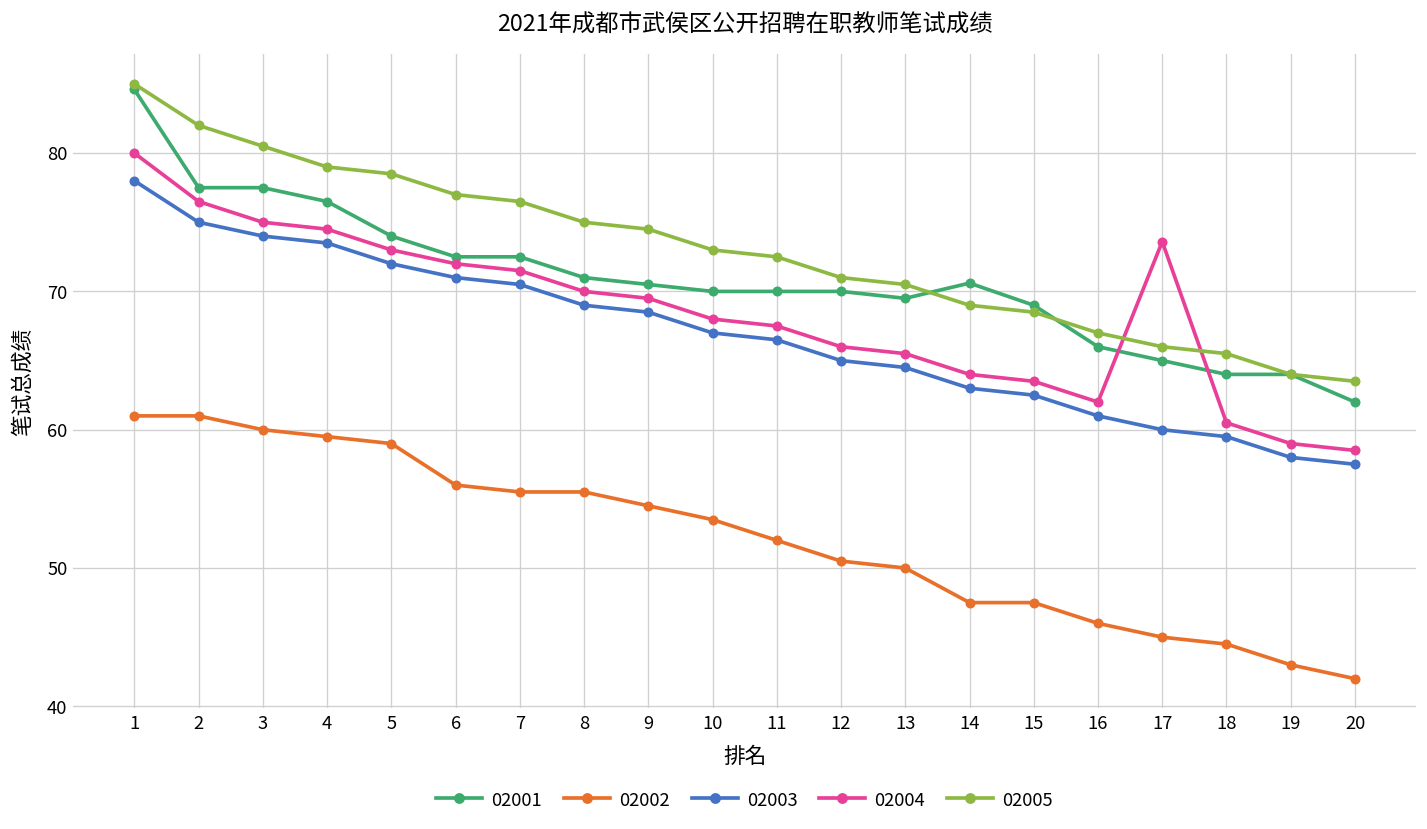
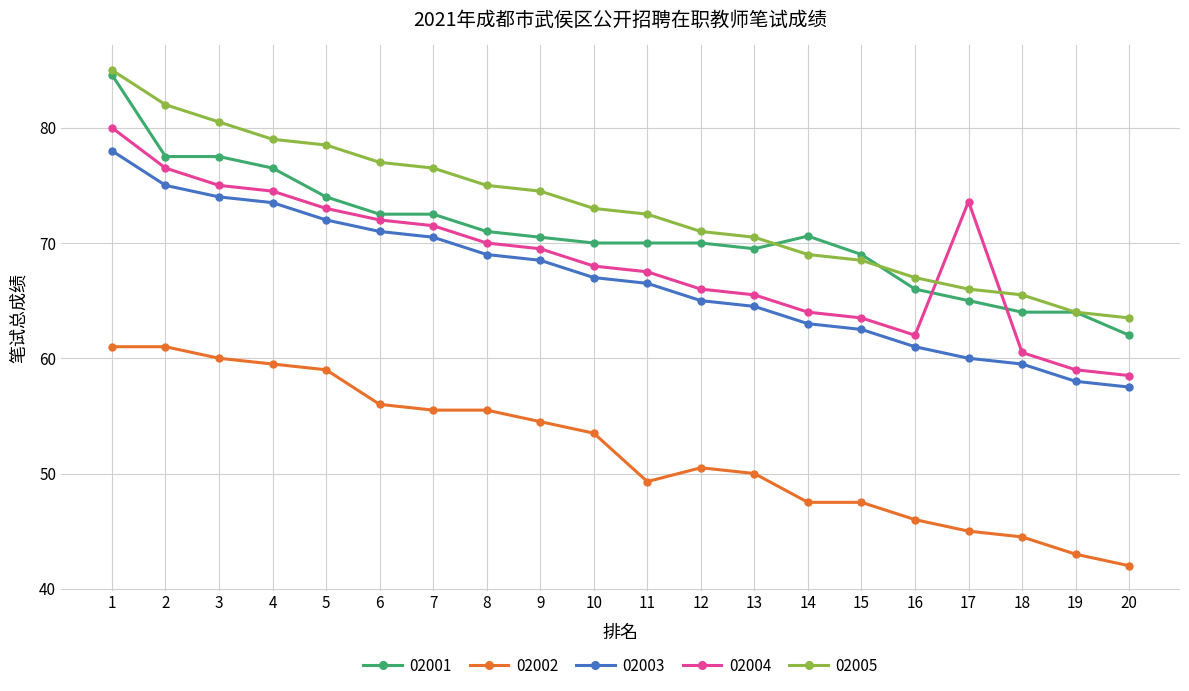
  {
    "02001": {
      "1": 84.6,
      "2": 77.5,
      "3": 77.5,
      "4": 76.5,
      "5": 74.0,
      "6": 72.5,
      "7": 72.5,
      "8": 71.0,
      "9": 70.5,
      "10": 70.0,
      "11": 70.0,
      "12": 70.0,
      "13": 69.5,
      "14": 70.6,
      "15": 69.0,
      "16": 66.0,
      "17": 65.0,
      "18": 64.0,
      "20": 62.0
    },
    "02002": {
      "1": 61.0,
      "2": 61.0,
      "3": 60.0,
      "4": 59.5,
      "5": 59.0,
      "6": 56.0,
      "7": 55.5,
      "8": 55.5,
      "9": 54.5,
      "10": 53.5,
-     "11": 52.0,
+     "11": 49.3,
      "12": 50.5,
      "13": 50.0,
      "14": 47.5,
      "15": 47.5,
      "16": 46.0,
      "17": 45.0,
      "18": 44.5,
      "19": 43.0,
      "20": 42.0
    },
    "02003": {
      "1": 78.0,
      "2": 75.0,
      "3": 74.0,
      "4": 73.5,
      "5": 72.0,
      "6": 71.0,
      "7": 70.5,
      "8": 69.0,
      "9": 68.5,
      "10": 67.0,
      "11": 66.5,
      "12": 65.0,
      "13": 64.5,
      "14": 63.0,
      "15": 62.5,
      "16": 61.0,
      "17": 60.0,
      "18": 59.5,
      "19": 58.0,
      "20": 57.5
    },
    "02004": {
      "1": 80.0,
      "2": 76.5,
      "3": 75.0,
      "4": 74.5,
      "5": 73.0,
      "6": 72.0,
      "7": 71.5,
      "8": 70.0,
      "9": 69.5,
      "10": 68.0,
      "11": 67.5,
      "12": 66.0,
      "13": 65.5,
      "14": 64.0,
      "15": 63.5,
      "16": 62.0,
      "17": 73.6,
      "18": 60.5,
      "19": 59.0,
      "20": 58.5
    },
    "02005": {
      "1": 85.0,
      "2": 82.0,
      "3": 80.5,
      "4": 79.0,
      "5": 78.5,
      "6": 77.0,
      "7": 76.5,
      "8": 75.0,
      "9": 74.5,
      "10": 73.0,
      "11": 72.5,
      "12": 71.0,
      "13": 70.5,
      "14": 69.0,
      "15": 68.5,
      "16": 67.0,
      "17": 66.0,
      "18": 65.5,
      "20": 63.5
    }
  }
